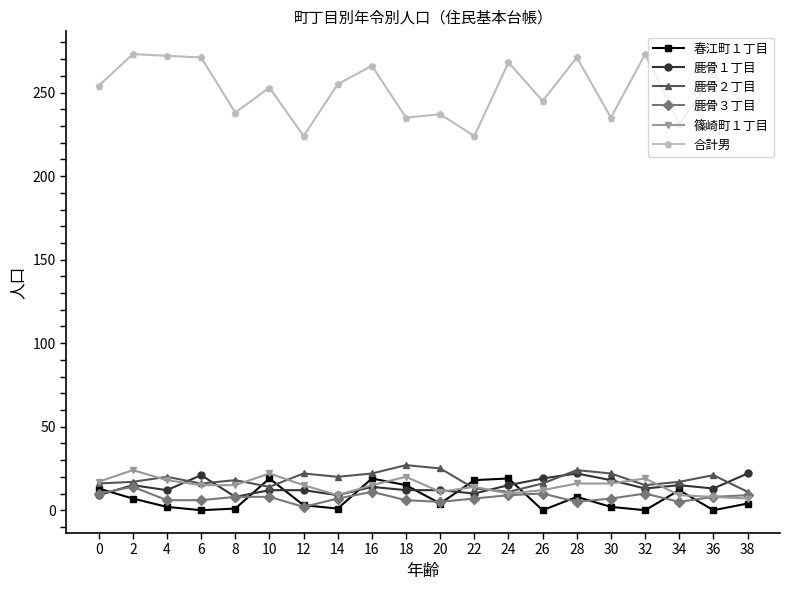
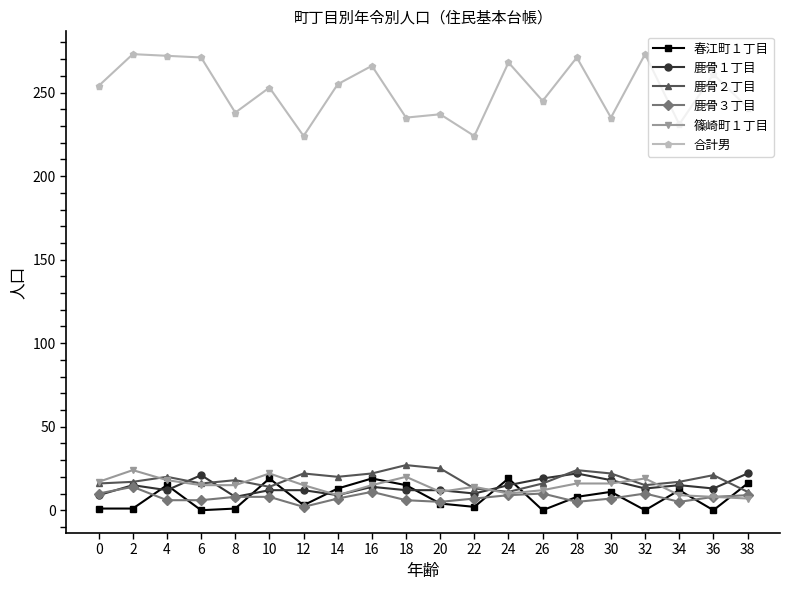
  {
    "春江町１丁目": {
-     "0": 13,
-     "2": 7,
-     "4": 2,
+     "0": 1,
+     "2": 1,
+     "4": 15,
      "6": 0,
      "8": 1,
      "10": 19,
-     "14": 1,
+     "14": 13,
      "16": 19,
      "18": 15,
-     "22": 18,
+     "22": 2,
      "24": 19,
      "26": 0,
      "28": 8,
-     "30": 2,
+     "30": 11,
      "32": 0,
      "34": 12,
      "36": 0,
-     "38": 4
+     "38": 16
    }
  }
